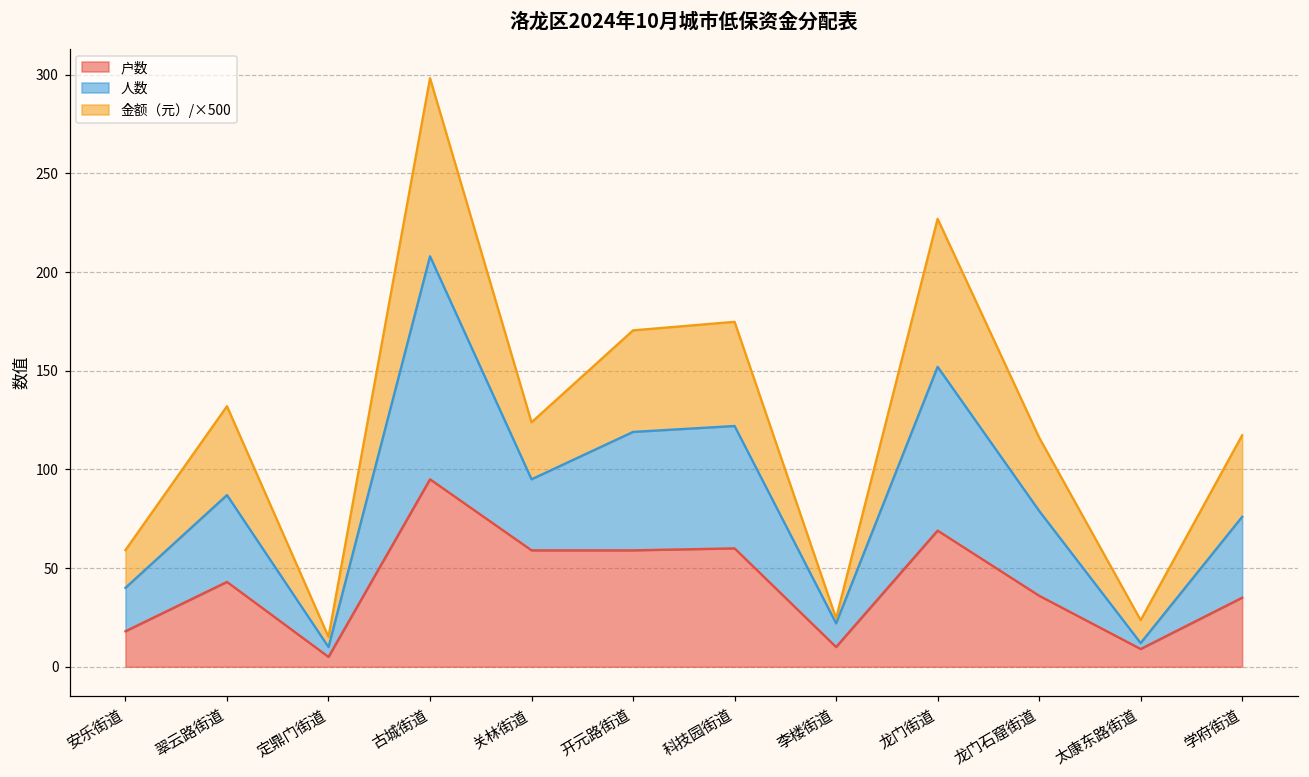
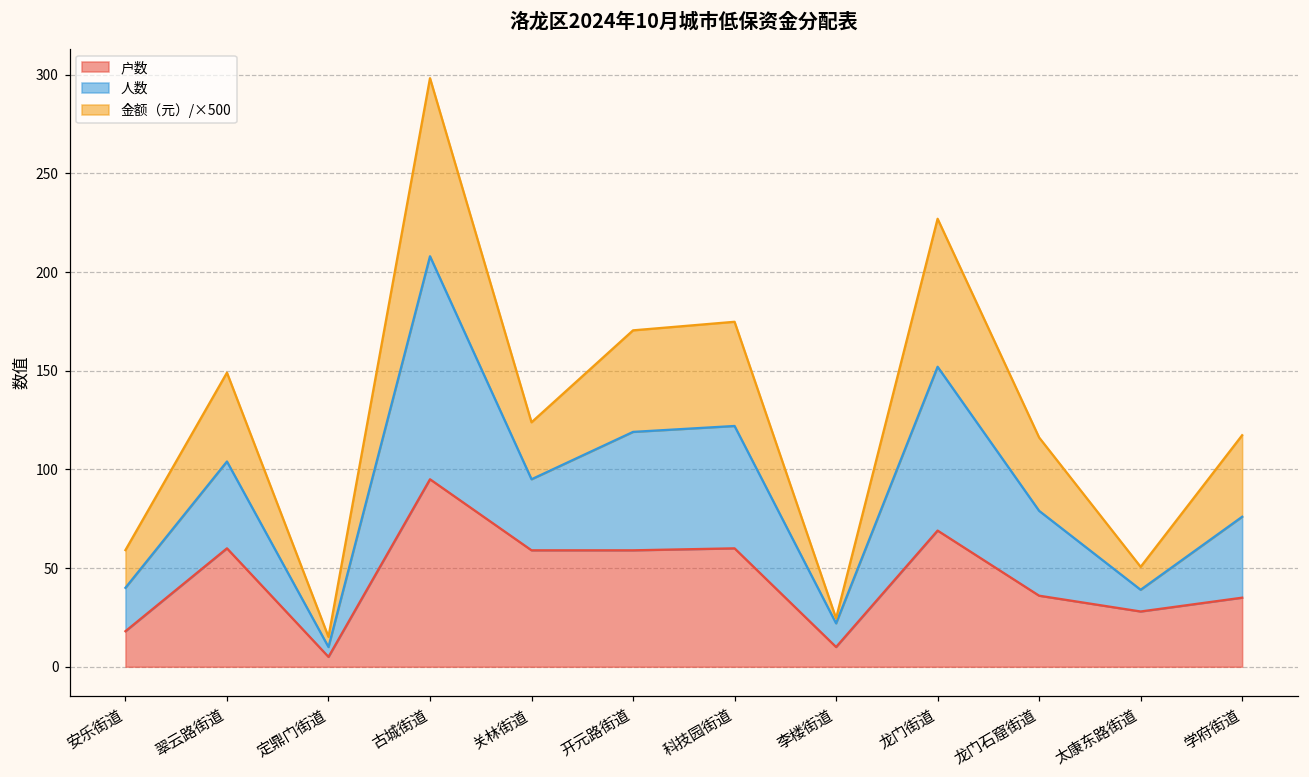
  {
    "户数": {
      "安乐街道": 18,
-     "翠云路街道": 43,
+     "翠云路街道": 60,
      "定鼎门街道": 5,
      "古城街道": 95,
      "关林街道": 59,
      "开元路街道": 59,
      "科技园街道": 60,
      "李楼街道": 10,
      "龙门街道": 69,
      "龙门石窟街道": 36,
-     "太康东路街道": 9,
+     "太康东路街道": 28,
      "学府街道": 35
    },
    "人数": {
      "安乐街道": 22,
      "翠云路街道": 44,
      "定鼎门街道": 5,
      "古城街道": 113,
      "关林街道": 36,
      "开元路街道": 60,
      "科技园街道": 62,
      "李楼街道": 12,
      "龙门街道": 83,
      "龙门石窟街道": 43,
-     "太康东路街道": 3,
+     "太康东路街道": 11,
      "学府街道": 41
    },
    "金额（元）/×500": {
      "安乐街道": 19,
      "翠云路街道": 45,
      "定鼎门街道": 5,
      "古城街道": 90,
      "关林街道": 29,
      "开元路街道": 51,
      "科技园街道": 53,
      "李楼街道": 3,
      "龙门街道": 75,
      "龙门石窟街道": 37,
      "太康东路街道": 12,
      "学府街道": 41
    }
  }
